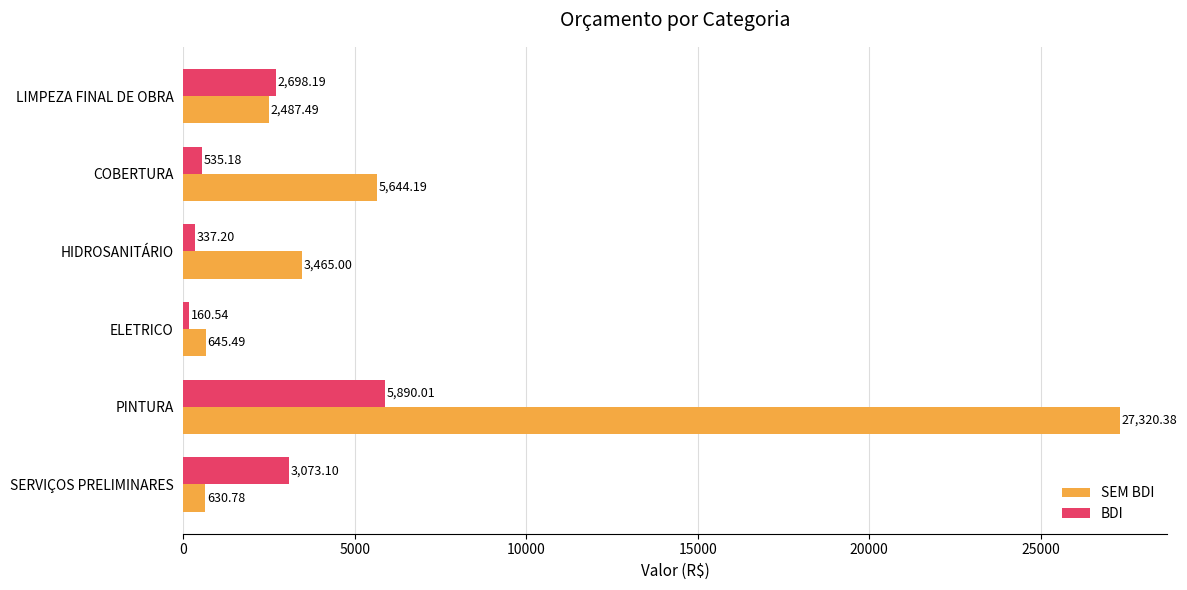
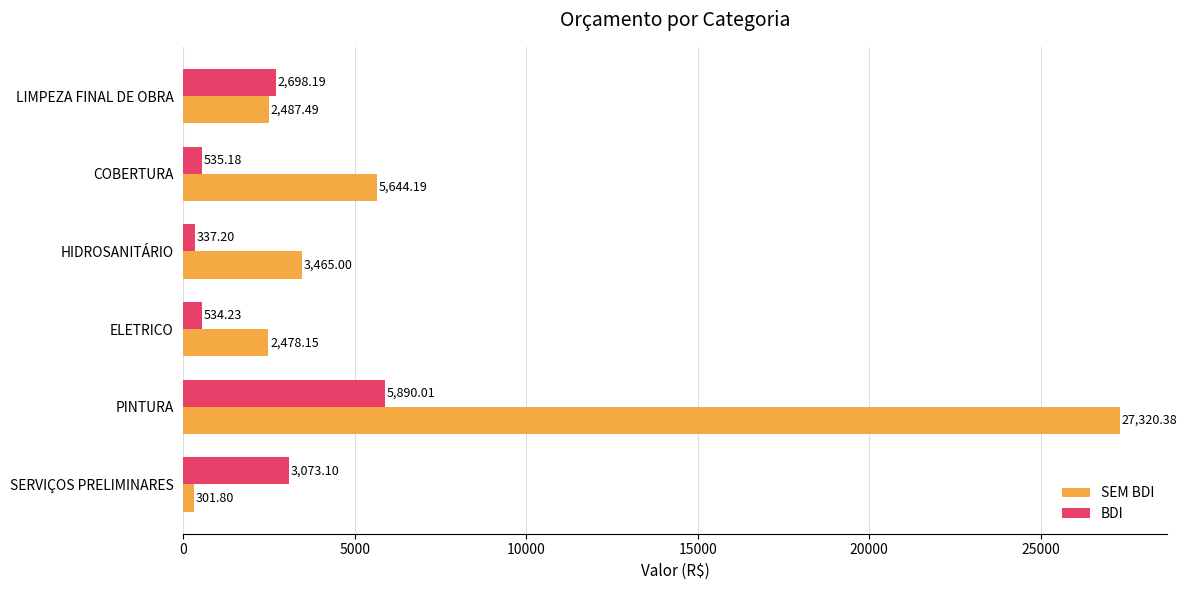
  {
    "SEM BDI": {
      "LIMPEZA FINAL DE OBRA": "2,487.49",
      "COBERTURA": "5,644.19",
      "HIDROSANITÁRIO": "3,465.00",
-     "ELETRICO": "645.49",
+     "ELETRICO": "2,478.15",
      "PINTURA": "27,320.38",
-     "SERVIÇOS PRELIMINARES": "630.78"
+     "SERVIÇOS PRELIMINARES": "301.80"
    },
    "BDI": {
      "LIMPEZA FINAL DE OBRA": "2,698.19",
      "COBERTURA": "535.18",
      "HIDROSANITÁRIO": "337.20",
-     "ELETRICO": "160.54",
+     "ELETRICO": "534.23",
      "PINTURA": "5,890.01",
      "SERVIÇOS PRELIMINARES": "3,073.10"
    }
  }
